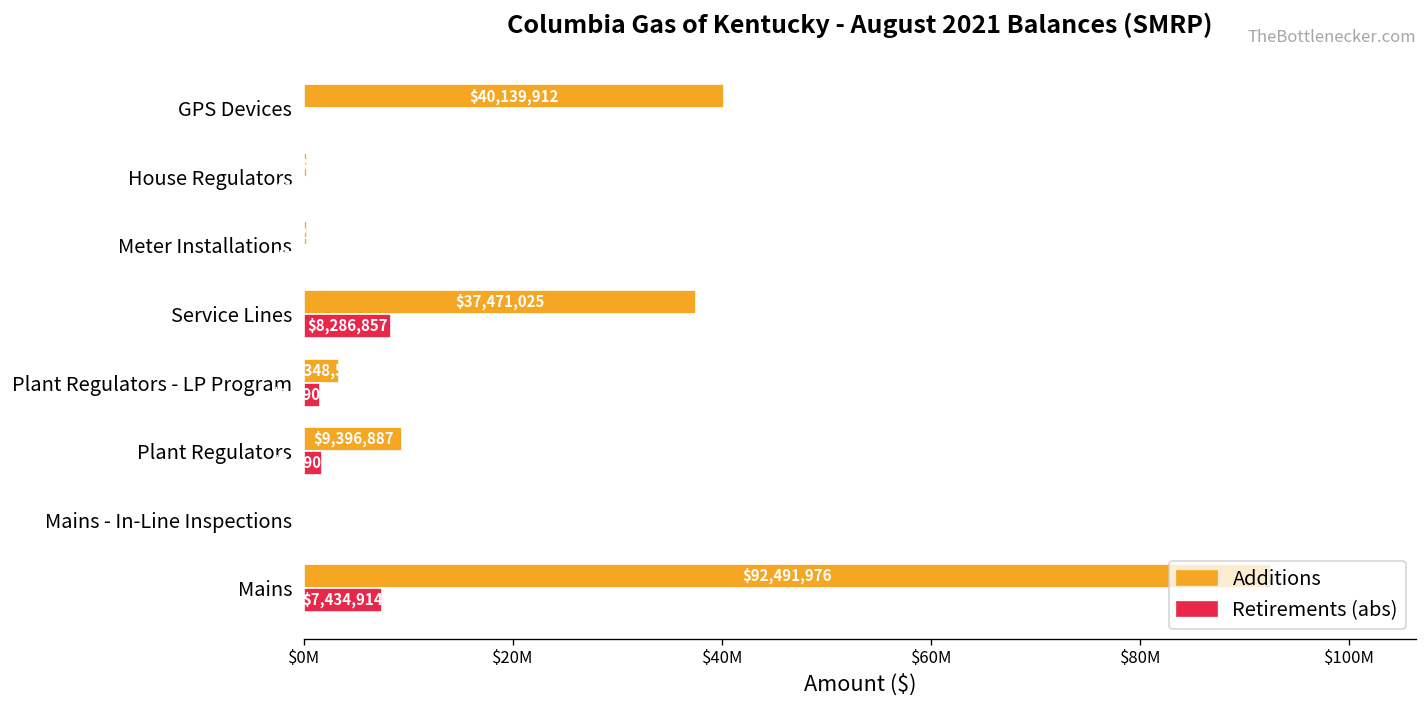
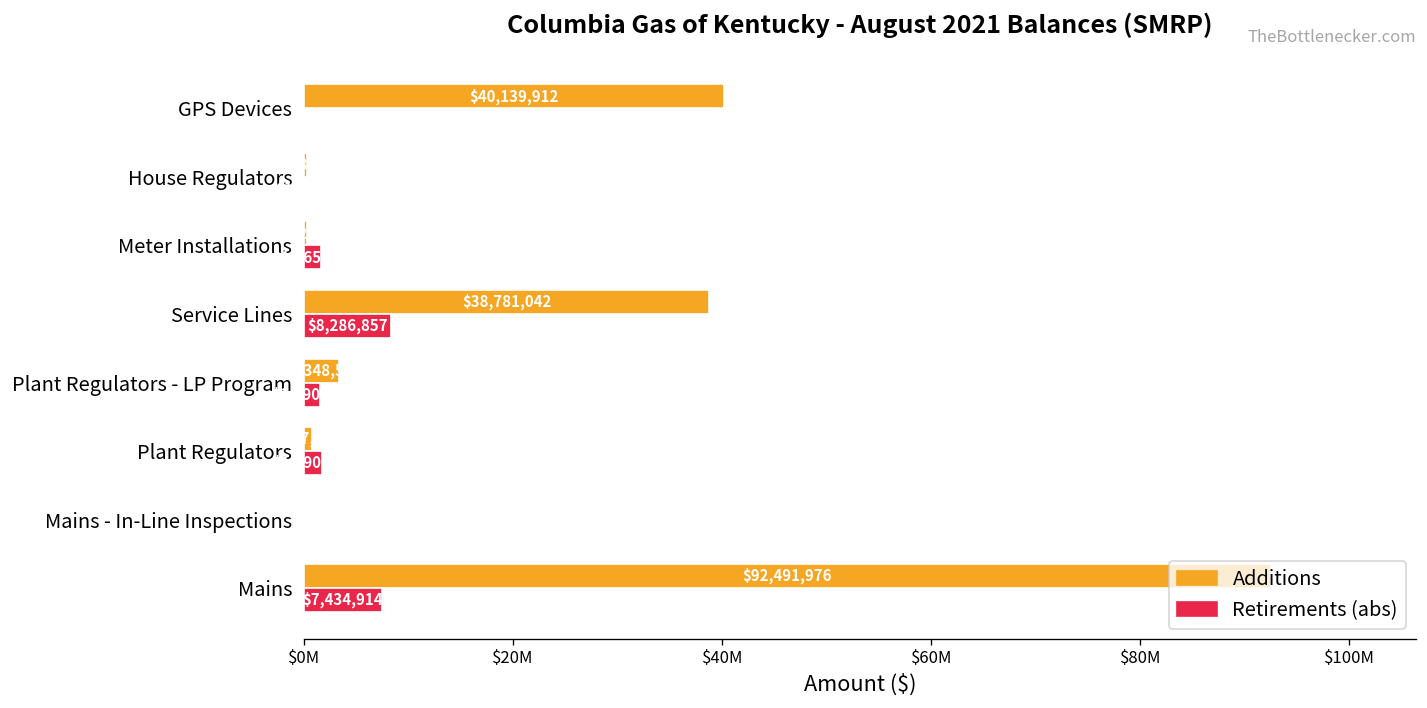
  {
    "Additions": {
      "GPS Devices": "$40,139,912",
-     "Service Lines": "$37,471,025",
-     "Plant Regulators": "$9000000"
+     "Service Lines": "$38,781,042",
+     "Plant Regulators": "$1000000"
    },
    "Retirements (abs)": {
      "GPS Devices": "$0",
-     "Meter Installations": "$0",
+     "Meter Installations": "$2000000",
      "Plant Regulators - LP Program": "$1000000",
      "Plant Regulators": "$2000000",
      "Mains - In-Line Inspections": "$0"
    }
  }
